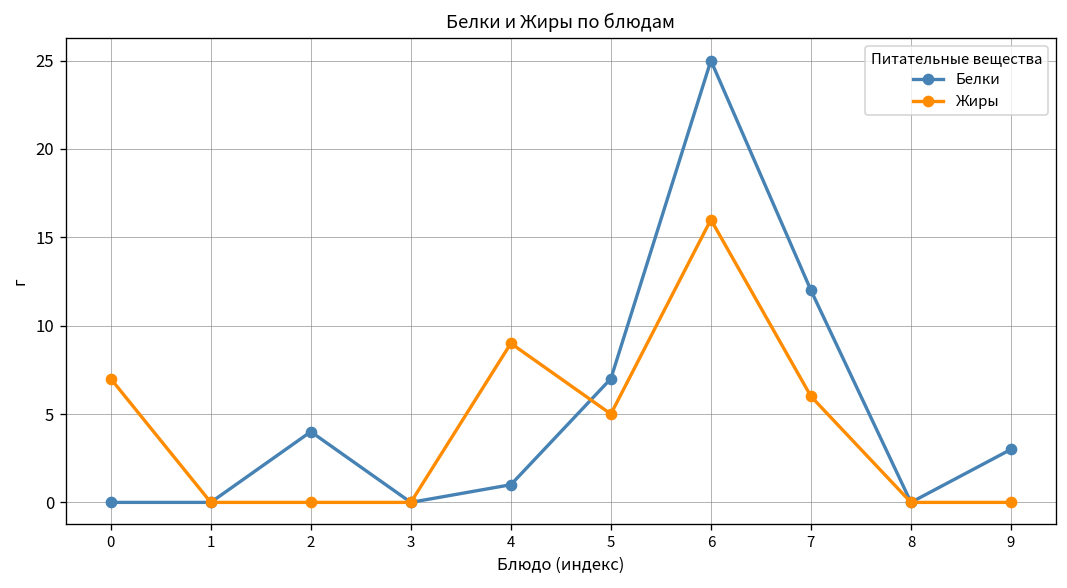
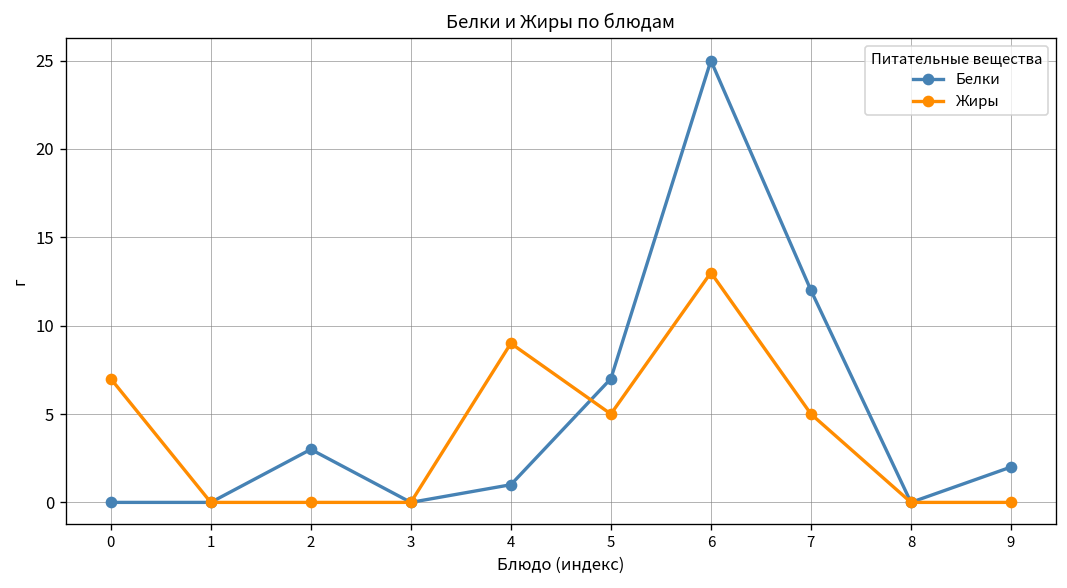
  {
    "Белки": {
      "0": 0,
-     "2": 4,
+     "2": 3,
      "4": 1,
      "5": 7,
      "6": 25,
      "7": 12,
-     "9": 3
+     "9": 2
    },
    "Жиры": {
      "0": 7,
      "2": 0,
      "4": 9,
      "5": 5,
-     "6": 16,
-     "7": 6,
+     "6": 13,
+     "7": 5,
      "9": 0
    }
  }
